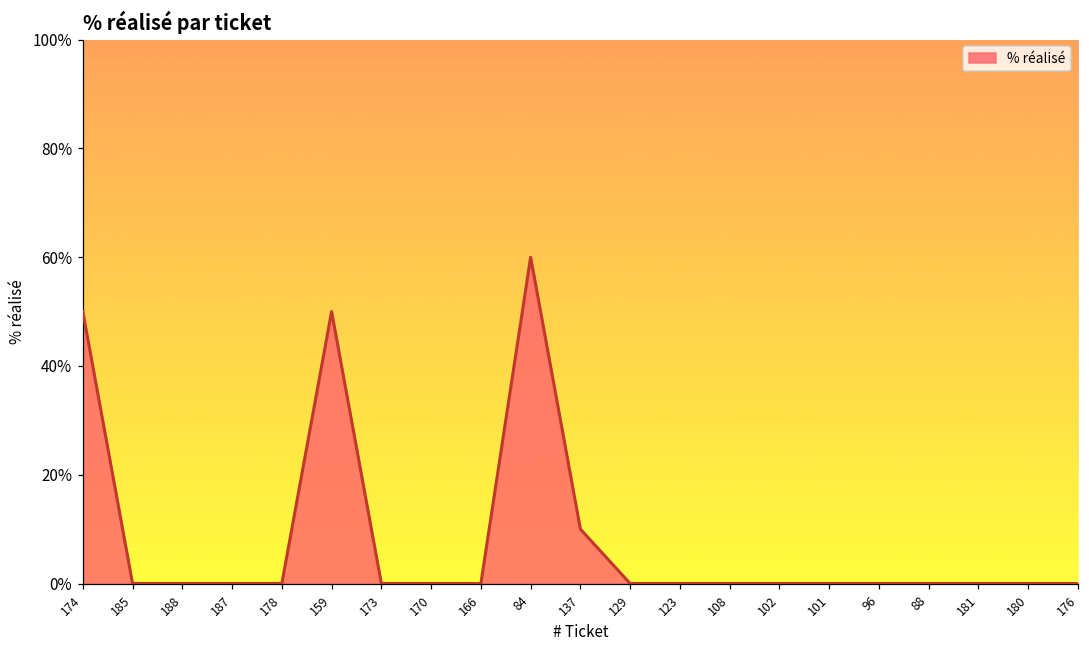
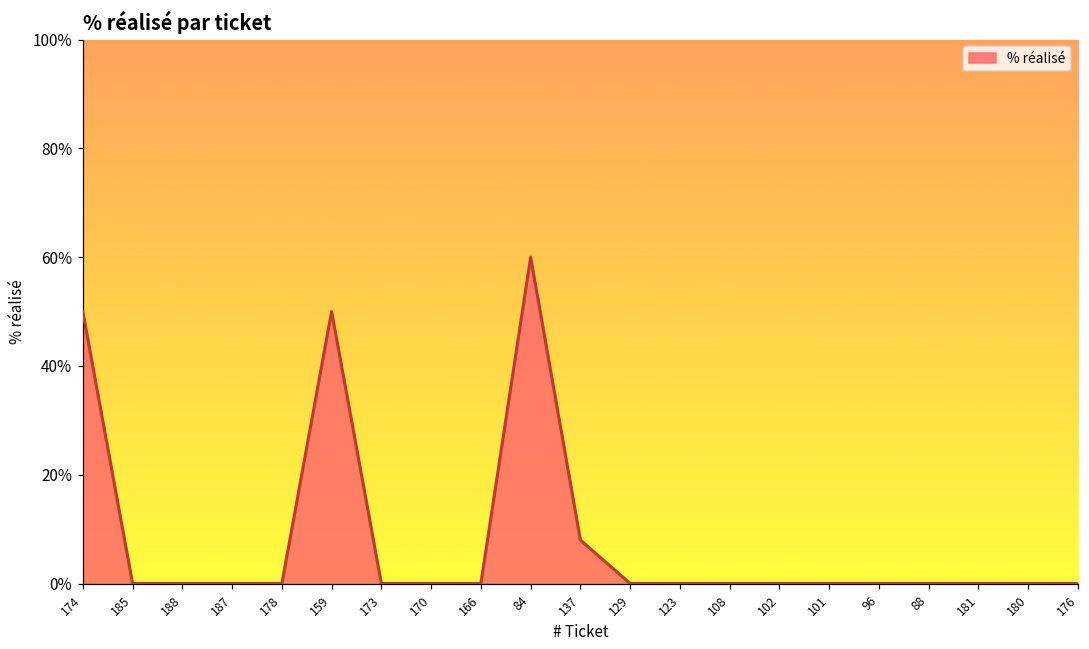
  {
    "174": "50%",
    "185": "0%",
    "188": "0%",
    "187": "0%",
    "178": "0%",
    "159": "50%",
    "173": "0%",
    "170": "0%",
    "166": "0%",
    "84": "60%",
-   "137": "10%",
+   "137": "8%",
    "129": "0%",
    "123": "0%",
    "108": "0%",
    "102": "0%",
    "101": "0%",
    "96": "0%",
    "88": "0%",
    "181": "0%",
    "180": "0%",
    "176": "0%"
  }
